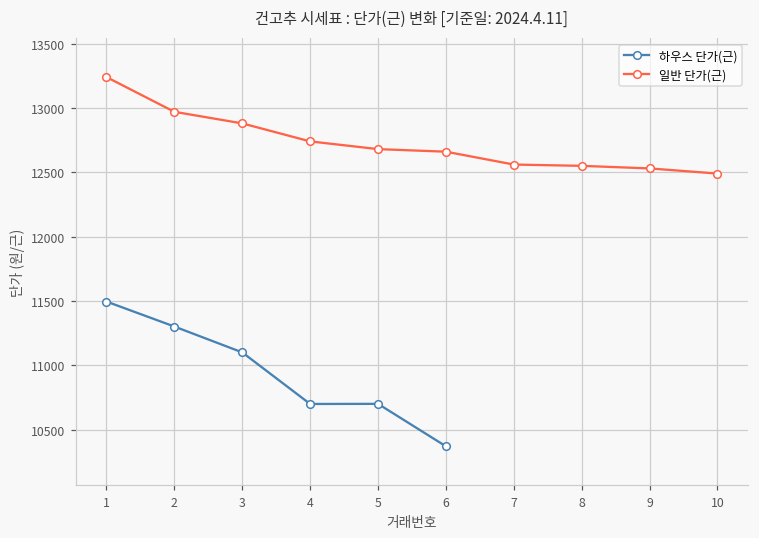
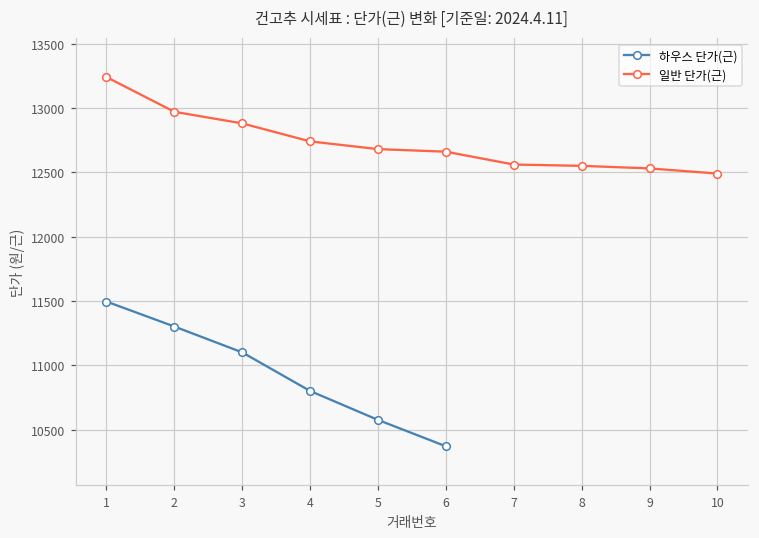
  {
    "하우스 단가(근)": {
      "1": 11500,
      "2": 11300,
      "3": 11100,
-     "4": 10700,
-     "5": 10700,
+     "4": 10800,
+     "5": 10580,
      "6": 10370
    },
    "일반 단가(근)": {
      "1": 13240,
      "2": 12970,
      "3": 12880,
      "4": 12740,
      "5": 12680,
      "6": 12660,
      "7": 12560,
      "8": 12550,
      "9": 12530,
      "10": 12490
    }
  }
